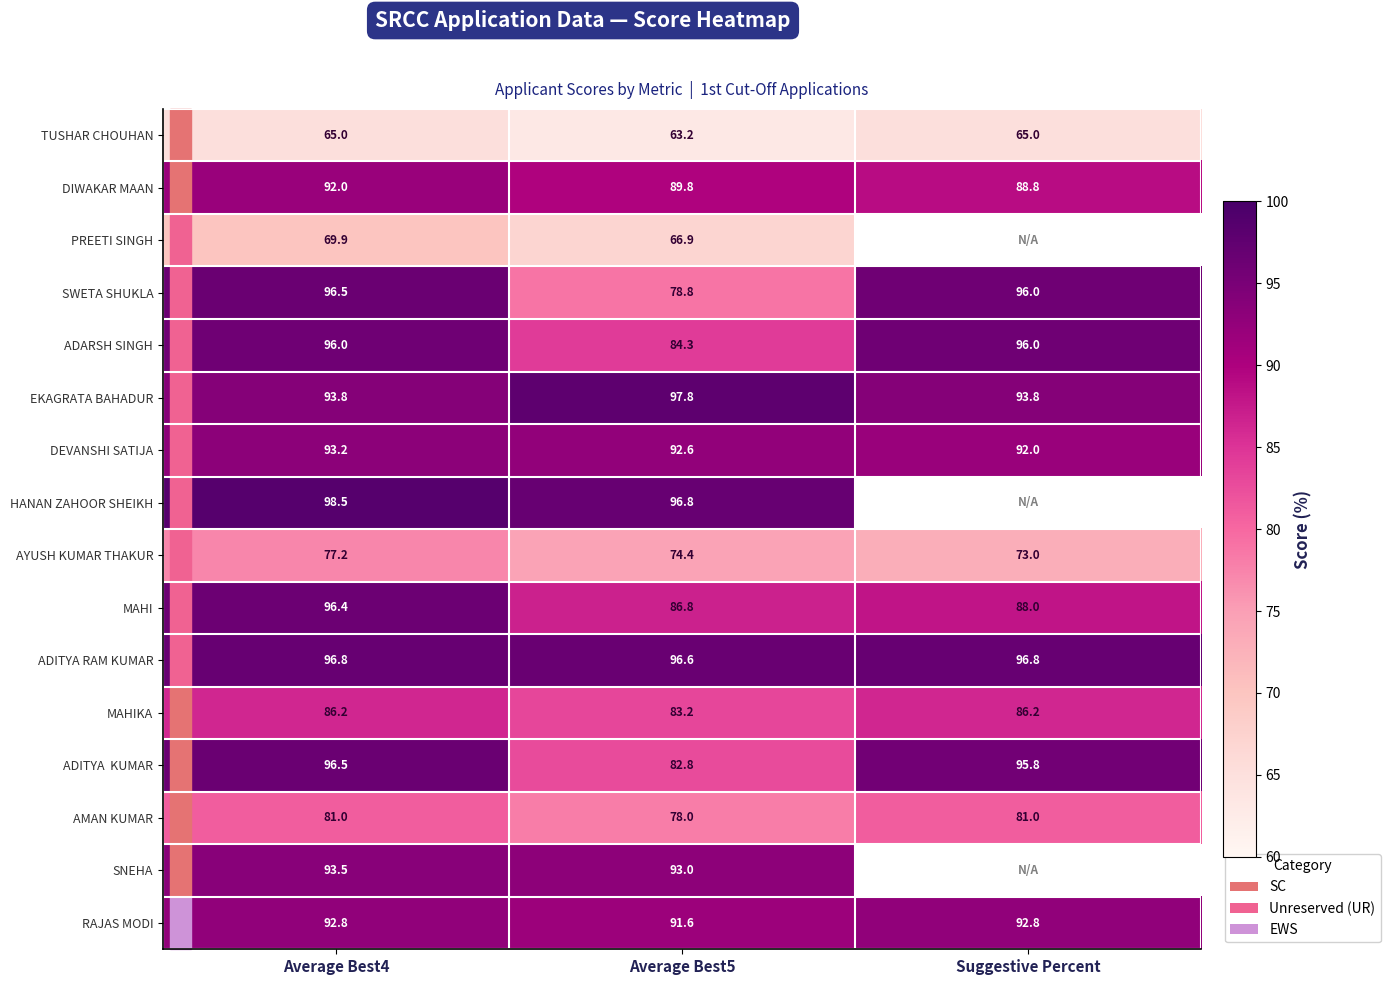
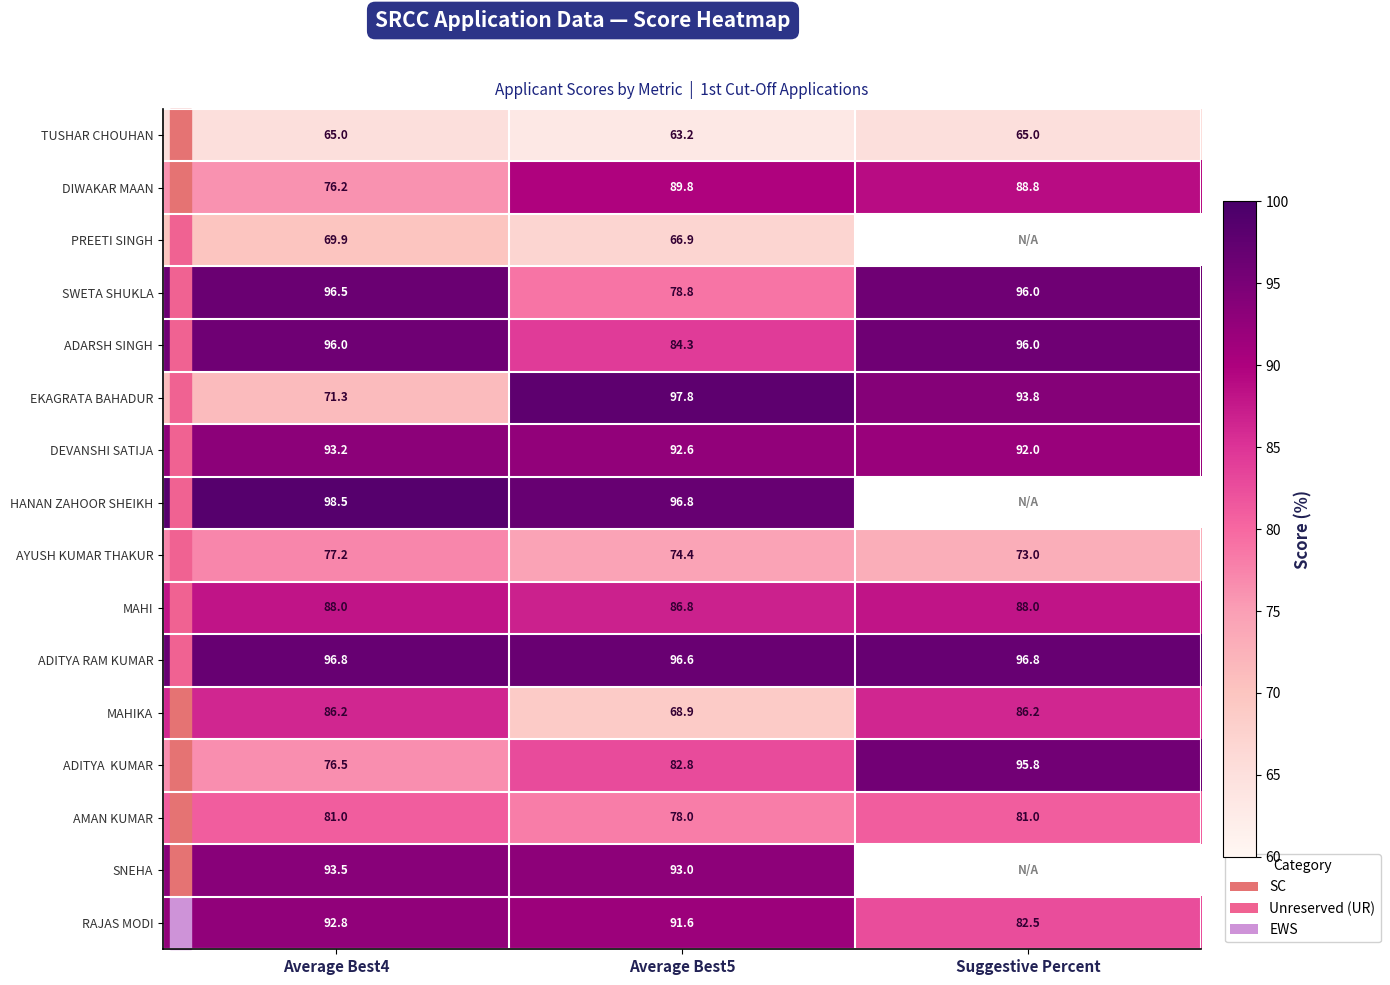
  {
    "TUSHAR CHOUHAN": {
      "Average Best4": 65.0,
      "Average Best5": 63.2,
      "Suggestive Percent": 65.0
    },
    "DIWAKAR MAAN": {
-     "Average Best4": 92.0,
+     "Average Best4": 76.2,
      "Average Best5": 89.8,
      "Suggestive Percent": 88.8
    },
    "PREETI SINGH": {
      "Average Best4": 69.9,
      "Average Best5": 66.9
    },
    "SWETA SHUKLA": {
      "Average Best4": 96.5,
      "Average Best5": 78.8,
      "Suggestive Percent": 96.0
    },
    "ADARSH SINGH": {
      "Average Best4": 96.0,
      "Average Best5": 84.3,
      "Suggestive Percent": 96.0
    },
    "EKAGRATA BAHADUR": {
-     "Average Best4": 93.8,
+     "Average Best4": 71.3,
      "Average Best5": 97.8,
      "Suggestive Percent": 93.8
    },
    "DEVANSHI SATIJA": {
      "Average Best4": 93.2,
      "Average Best5": 92.6,
      "Suggestive Percent": 92.0
    },
    "HANAN ZAHOOR SHEIKH": {
      "Average Best4": 98.5,
      "Average Best5": 96.8
    },
    "AYUSH KUMAR THAKUR": {
      "Average Best4": 77.2,
      "Average Best5": 74.4,
      "Suggestive Percent": 73.0
    },
    "MAHI": {
-     "Average Best4": 96.4,
+     "Average Best4": 88.0,
      "Average Best5": 86.8,
      "Suggestive Percent": 88.0
    },
    "ADITYA RAM KUMAR": {
      "Average Best4": 96.8,
      "Average Best5": 96.6,
      "Suggestive Percent": 96.8
    },
    "MAHIKA": {
      "Average Best4": 86.2,
-     "Average Best5": 83.2,
+     "Average Best5": 68.9,
      "Suggestive Percent": 86.2
    },
    "ADITYA KUMAR": {
-     "Average Best4": 96.5,
+     "Average Best4": 76.5,
      "Average Best5": 82.8,
      "Suggestive Percent": 95.8
    },
    "AMAN KUMAR": {
      "Average Best4": 81.0,
      "Average Best5": 78.0,
      "Suggestive Percent": 81.0
    },
    "SNEHA": {
      "Average Best4": 93.5,
      "Average Best5": 93.0
    },
    "RAJAS MODI": {
      "Average Best4": 92.8,
      "Average Best5": 91.6,
-     "Suggestive Percent": 92.8
+     "Suggestive Percent": 82.5
    }
  }
